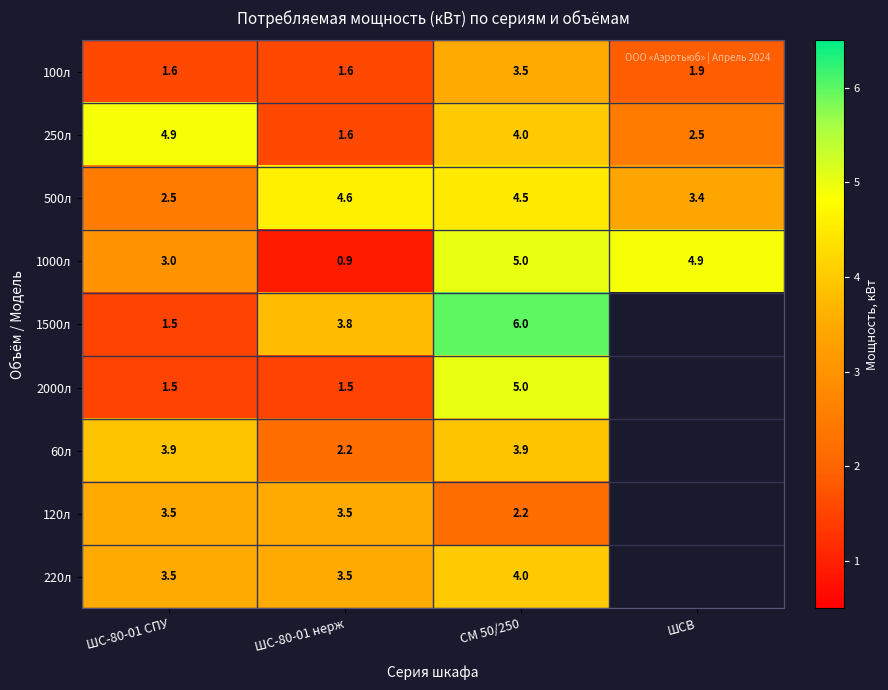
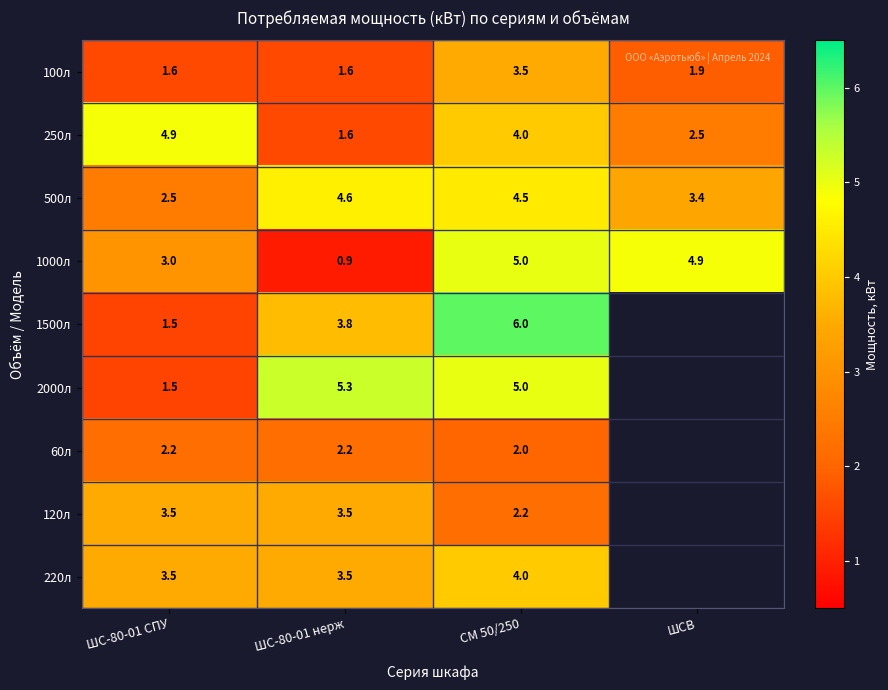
  {
    "100л": {
      "ШС-80-01 СПУ": 1.6,
      "ШС-80-01 нерж": 1.6,
      "СМ 50/250": 3.5
    },
    "250л": {
      "ШС-80-01 СПУ": 4.9,
      "ШС-80-01 нерж": 1.6,
      "СМ 50/250": 4.0,
      "ШСВ": 2.5
    },
    "500л": {
      "ШС-80-01 СПУ": 2.5,
      "ШС-80-01 нерж": 4.6,
      "СМ 50/250": 4.5,
      "ШСВ": 3.4
    },
    "1000л": {
      "ШС-80-01 СПУ": 3.0,
      "ШС-80-01 нерж": 0.9,
      "СМ 50/250": 5.0,
      "ШСВ": 4.9
    },
    "1500л": {
      "ШС-80-01 СПУ": 1.5,
      "ШС-80-01 нерж": 3.8,
      "СМ 50/250": 6.0
    },
    "2000л": {
      "ШС-80-01 СПУ": 1.5,
-     "ШС-80-01 нерж": 1.5,
+     "ШС-80-01 нерж": 5.3,
      "СМ 50/250": 5.0
    },
    "60л": {
-     "ШС-80-01 СПУ": 3.9,
+     "ШС-80-01 СПУ": 2.2,
      "ШС-80-01 нерж": 2.2,
-     "СМ 50/250": 3.9
+     "СМ 50/250": 2.0
    },
    "120л": {
      "ШС-80-01 СПУ": 3.5,
      "ШС-80-01 нерж": 3.5,
      "СМ 50/250": 2.2
    },
    "220л": {
      "ШС-80-01 СПУ": 3.5,
      "ШС-80-01 нерж": 3.5,
      "СМ 50/250": 4.0
    }
  }
